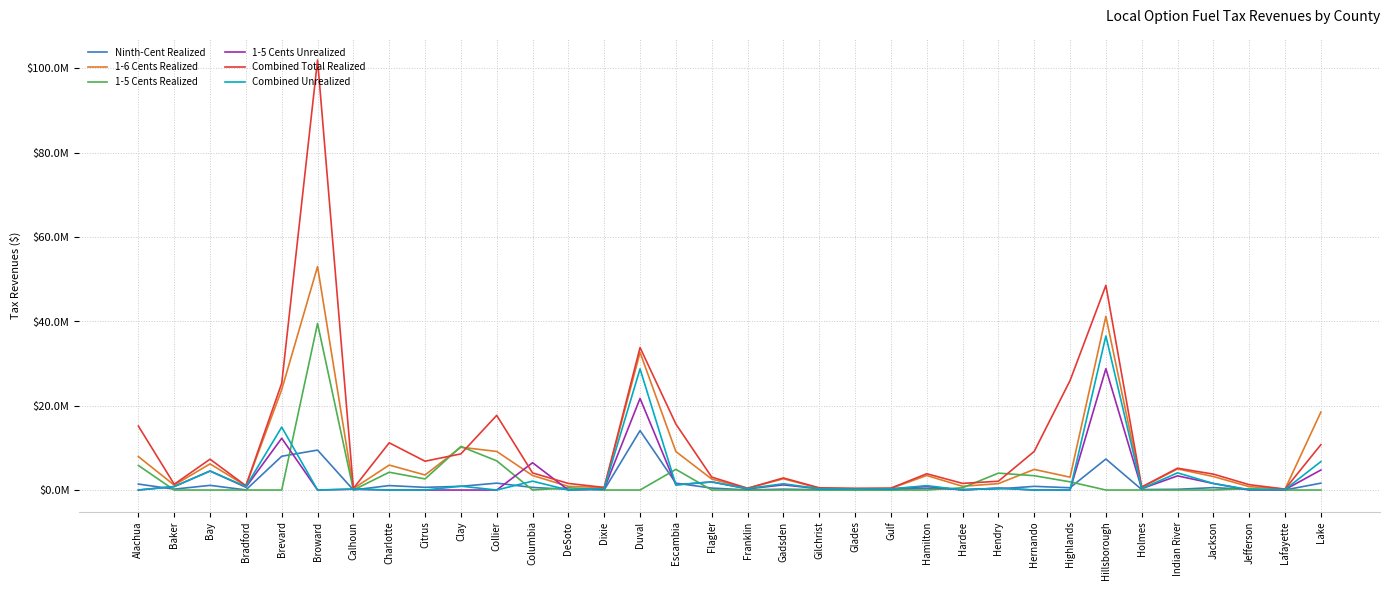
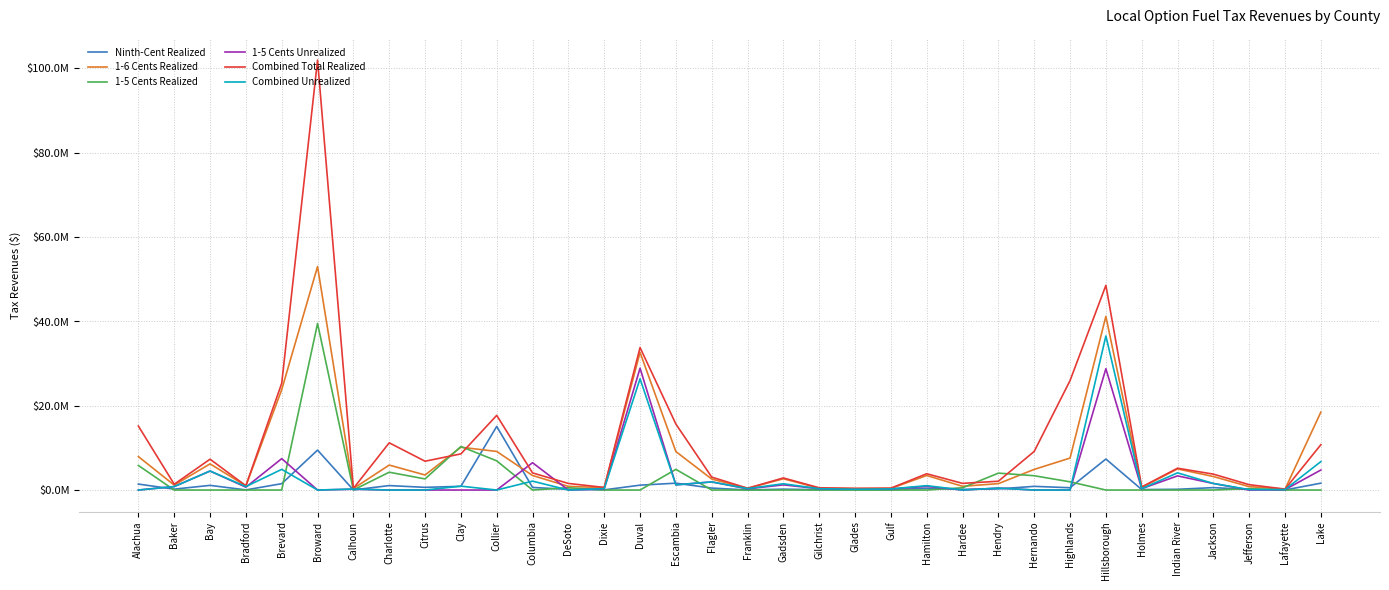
  {
    "Ninth-Cent Realized": {
      "Alachua": "$1000000",
      "Bay": "$1000000",
-     "Brevard": "$8000000",
+     "Brevard": "$2000000",
      "Broward": "$9000000",
      "Charlotte": "$1000000",
      "Citrus": "$1000000",
-     "Collier": "$2000000",
-     "Duval": "$14000000",
+     "Collier": "$15000000",
+     "Duval": "$1000000",
      "Hernando": "$1000000",
      "Hillsborough": "$7000000",
      "Lake": "$2000000"
    },
    "1-6 Cents Realized": {
      "Alachua": "$8000000",
      "Bay": "$6000000",
      "Brevard": "$24000000",
      "Broward": "$53000000",
      "Charlotte": "$6000000",
      "Citrus": "$4000000",
      "Collier": "$9000000",
      "Columbia": "$3000000",
      "Duval": "$33000000",
      "Escambia": "$9000000",
      "Hernando": "$5000000",
-     "Highlands": "$3000000",
+     "Highlands": "$8000000",
      "Hillsborough": "$41000000",
      "Lake": "$18000000"
    },
    "1-5 Cents Realized": {
      "Alachua": "$6000000",
      "Bay": "$0",
      "Brevard": "$0",
      "Broward": "$39000000",
      "Charlotte": "$4000000",
      "Citrus": "$3000000",
      "Collier": "$7000000",
      "Duval": "$0",
      "Escambia": "$5000000",
      "Hendry": "$4000000",
      "Hernando": "$3000000",
      "Highlands": "$2000000",
      "Hillsborough": "$0",
      "Lake": "$0"
    },
    "1-5 Cents Unrealized": {
-     "Brevard": "$12000000",
+     "Brevard": "$7000000",
      "Clay": "$0",
      "Columbia": "$6000000",
-     "Duval": "$22000000",
+     "Duval": "$29000000",
      "Hillsborough": "$29000000",
      "Indian River": "$3000000",
      "Lake": "$5000000"
    },
    "Combined Total Realized": {
      "Alachua": "$15000000",
      "Bay": "$7000000",
      "Brevard": "$25000000",
      "Broward": "$102000000",
      "Charlotte": "$11000000",
      "Citrus": "$7000000",
      "Clay": "$9000000",
      "Collier": "$18000000",
      "Columbia": "$4000000",
      "DeSoto": "$2000000",
      "Duval": "$34000000",
      "Escambia": "$16000000",
      "Hardee": "$2000000",
      "Hernando": "$9000000",
      "Highlands": "$26000000",
      "Hillsborough": "$49000000",
      "Lake": "$11000000"
    },
    "Combined Unrealized": {
-     "Brevard": "$15000000",
+     "Brevard": "$5000000",
      "Columbia": "$2000000",
-     "Duval": "$29000000",
+     "Duval": "$26000000",
      "Hillsborough": "$37000000",
      "Indian River": "$4000000",
      "Lake": "$7000000"
    }
  }
